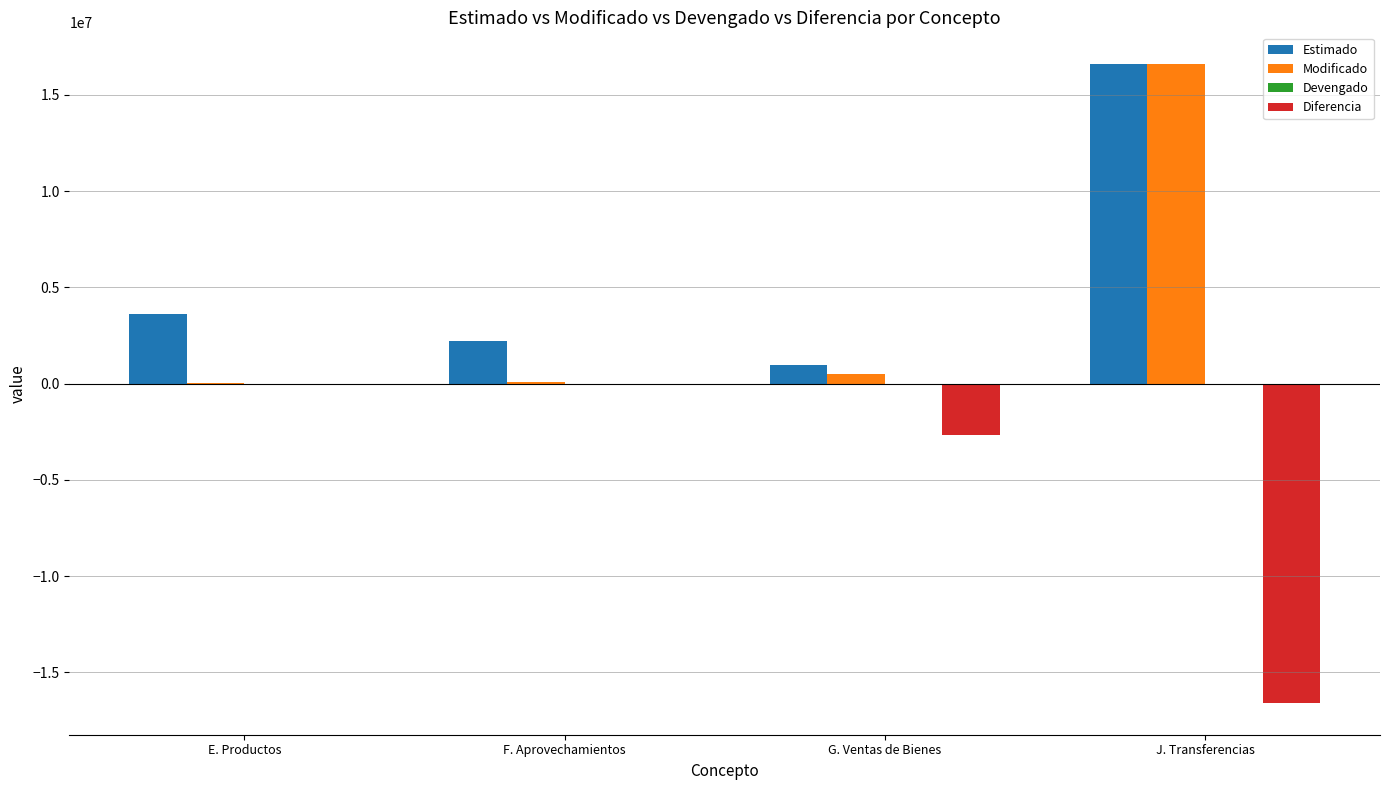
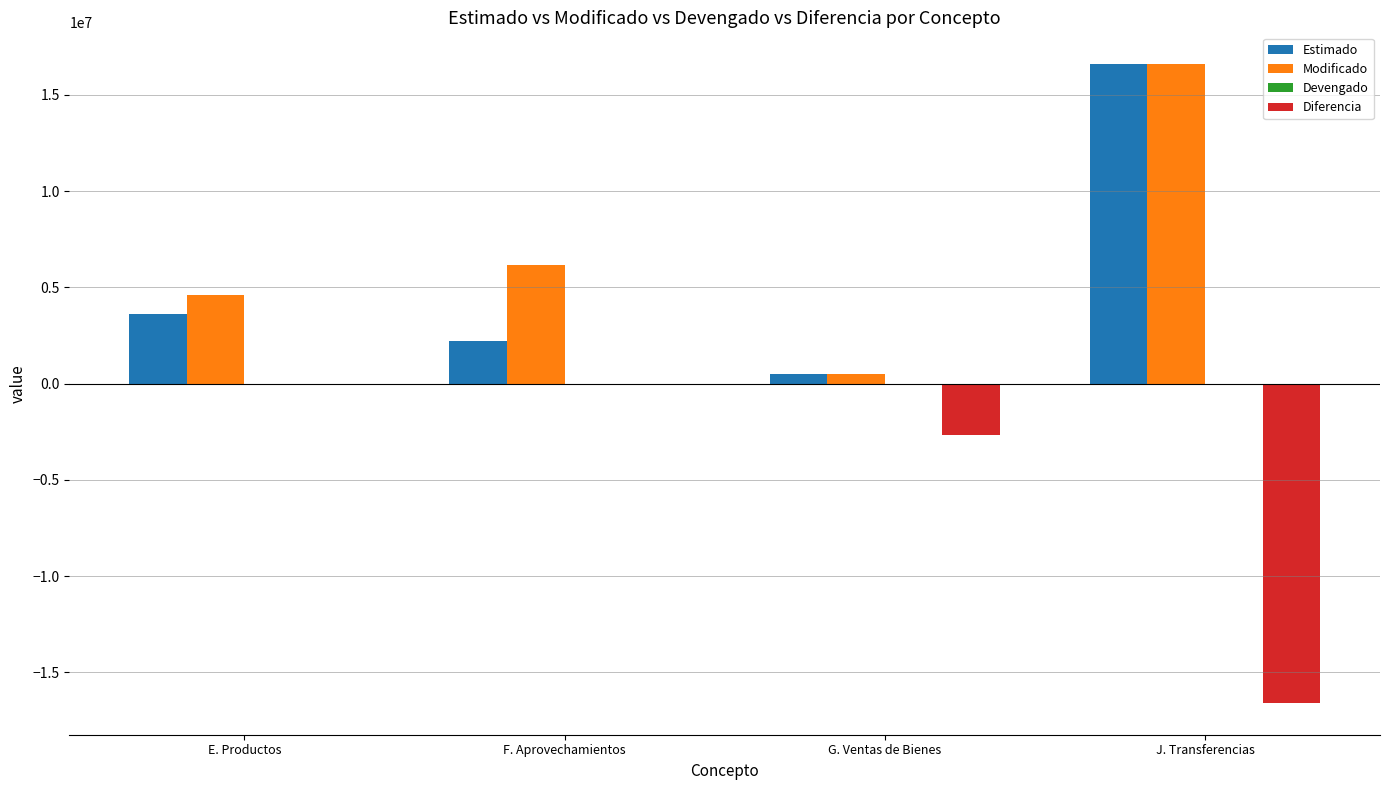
  {
    "Estimado": {
      "E. Productos": 3600000,
      "F. Aprovechamientos": 2200000,
-     "G. Ventas de Bienes": 900000,
+     "G. Ventas de Bienes": 500000,
      "J. Transferencias": 16600000
    },
    "Modificado": {
-     "E. Productos": 0,
-     "F. Aprovechamientos": 100000,
+     "E. Productos": 4600000,
+     "F. Aprovechamientos": 6200000,
      "G. Ventas de Bienes": 500000,
      "J. Transferencias": 16600000
    },
    "Devengado": {
      "E. Productos": 0,
      "F. Aprovechamientos": 0,
      "G. Ventas de Bienes": 0,
      "J. Transferencias": 0
    },
    "Diferencia": {
      "G. Ventas de Bienes": -2700000,
      "J. Transferencias": -16600000
    }
  }
